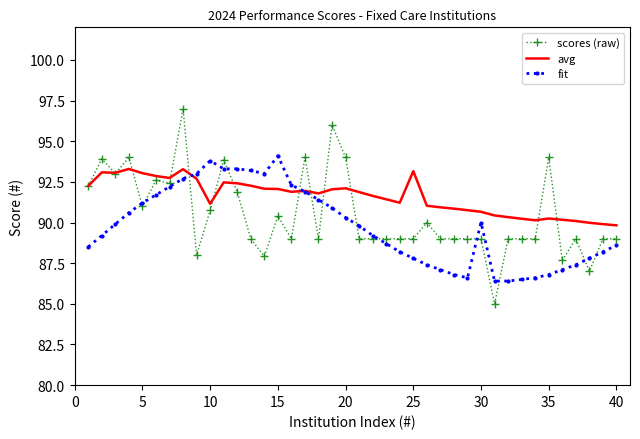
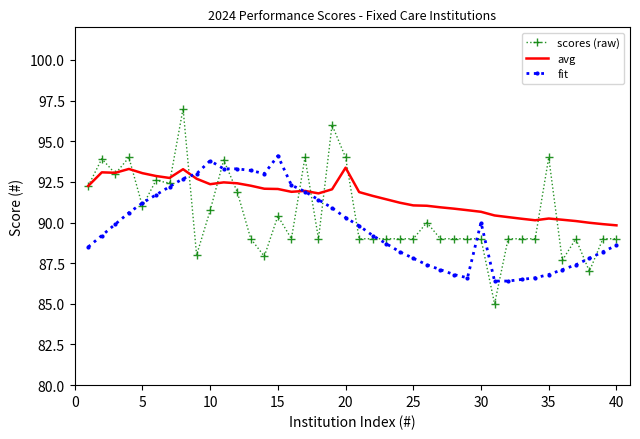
  {
    "scores (raw)": {
      "5": 91.0,
      "10": 90.7,
      "15": 90.4,
      "20": 94.0,
      "25": 89.0,
      "30": 89.0,
      "35": 94.0,
      "40": 89.0
    },
    "avg": {
      "5": 93.0,
-     "10": 91.1,
+     "10": 92.4,
      "15": 92.1,
-     "20": 92.1,
-     "25": 93.2,
+     "20": 93.4,
+     "25": 91.1,
      "30": 90.7,
      "35": 90.2,
      "40": 89.8
    },
    "fit": {
      "5": 91.2,
      "10": 93.8,
      "15": 94.1,
      "20": 90.3,
      "25": 87.8,
      "30": 90.0,
      "35": 86.8,
      "40": 88.6
    }
  }
